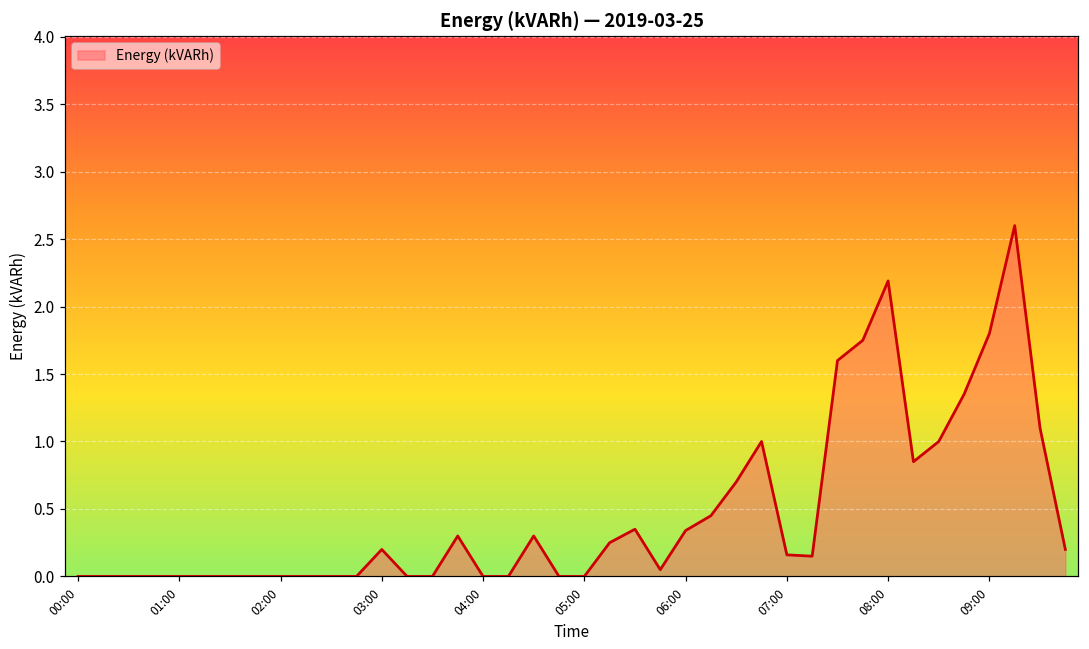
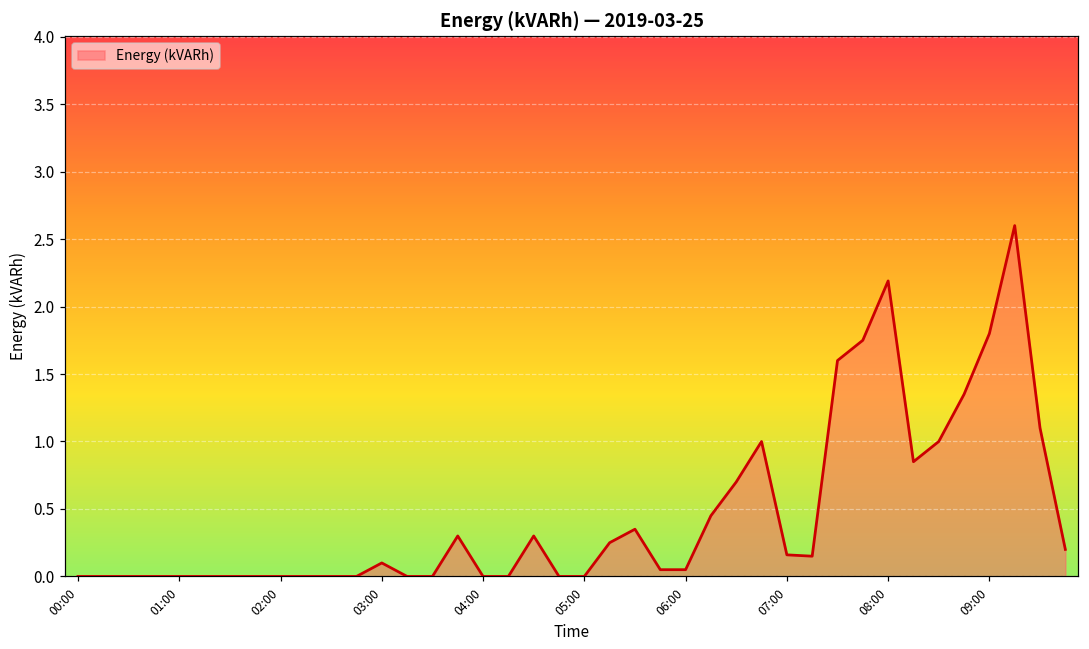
  {
    "00:00": 0.00,
    "01:00": 0.00,
    "02:00": 0.00,
-   "03:00": 0.2,
+   "03:00": 0.1,
    "04:00": 0.00,
    "05:00": 0.00,
-   "06:00": 0.34,
+   "06:00": 0.05,
    "07:00": 0.16,
    "08:00": 2.19,
    "09:00": 1.80
  }
